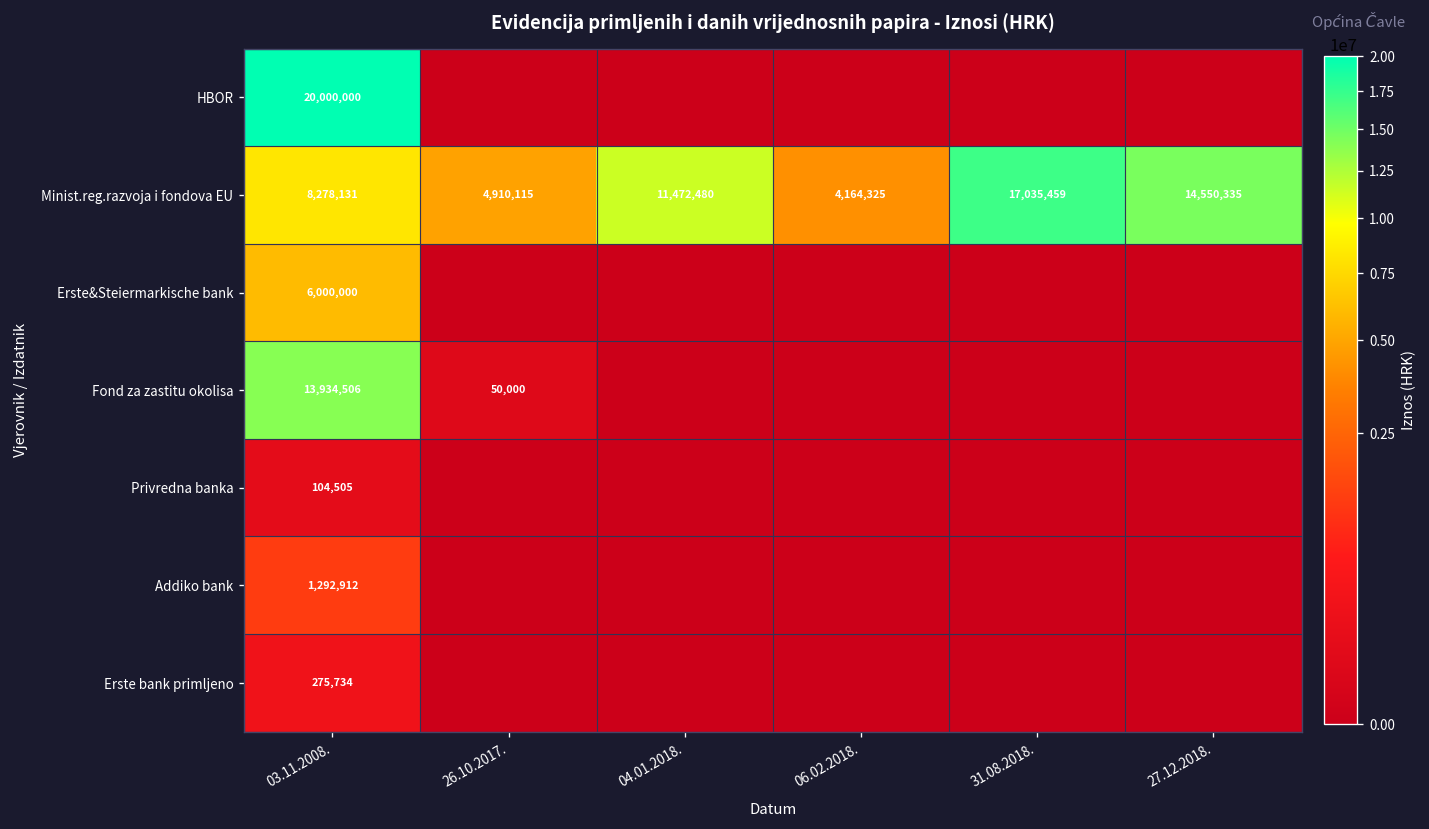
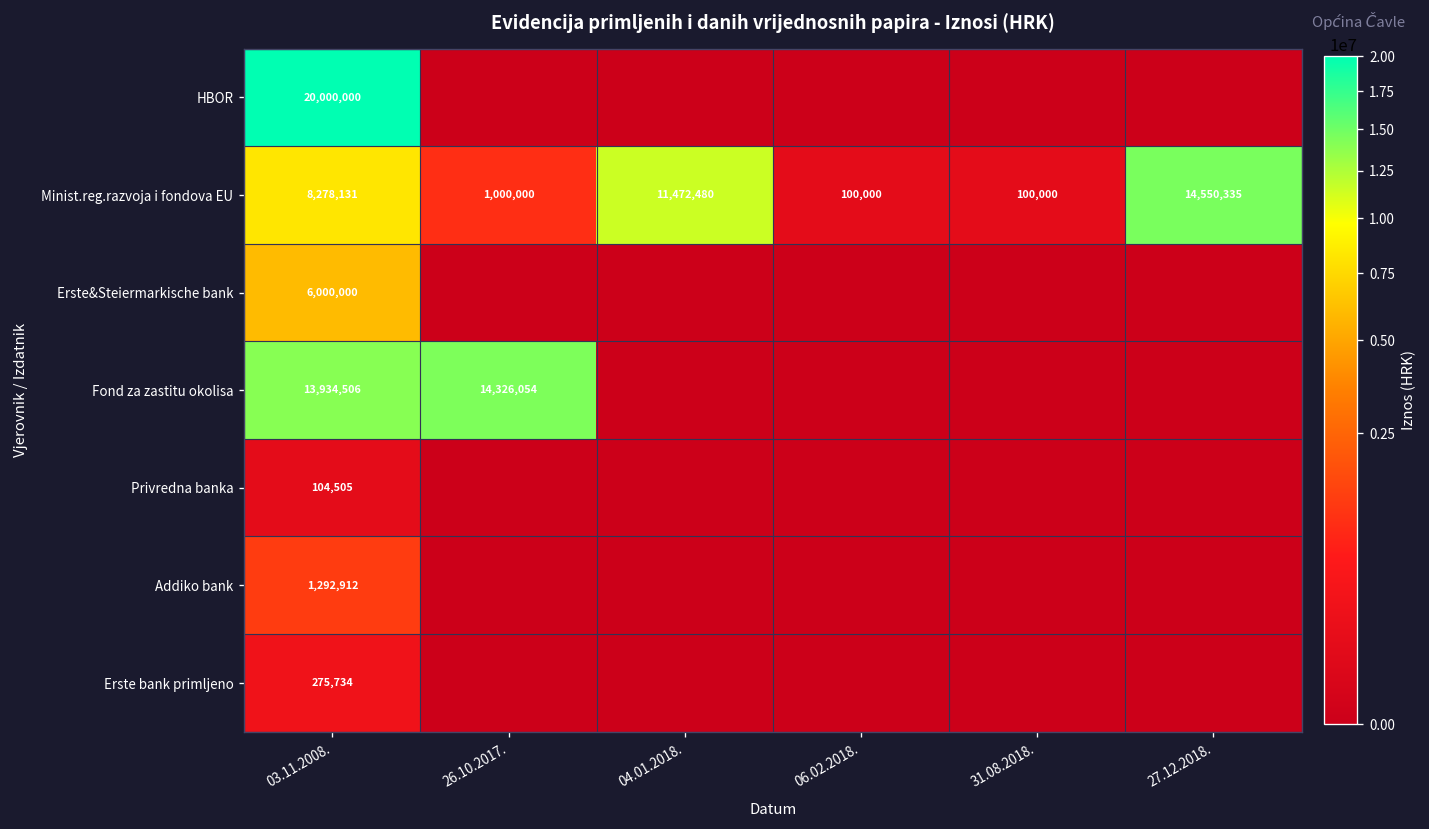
  {
    "HBOR": {
      "03.11.2008.": "20,000,000"
    },
    "Minist.reg.razvoja i fondova EU": {
      "03.11.2008.": "8,278,131",
-     "26.10.2017.": "4,910,115",
+     "26.10.2017.": "1,000,000",
      "04.01.2018.": "11,472,480",
-     "06.02.2018.": "4,164,325",
-     "31.08.2018.": "17,035,459",
+     "06.02.2018.": "100,000",
+     "31.08.2018.": "100,000",
      "27.12.2018.": "14,550,335"
    },
    "Erste&Steiermarkische bank": {
      "03.11.2008.": "6,000,000"
    },
    "Fond za zastitu okolisa": {
      "03.11.2008.": "13,934,506",
-     "26.10.2017.": "50,000"
+     "26.10.2017.": "14,326,054"
    },
    "Privredna banka": {
      "03.11.2008.": "104,505"
    },
    "Addiko bank": {
      "03.11.2008.": "1,292,912"
    },
    "Erste bank primljeno": {
      "03.11.2008.": "275,734"
    }
  }
